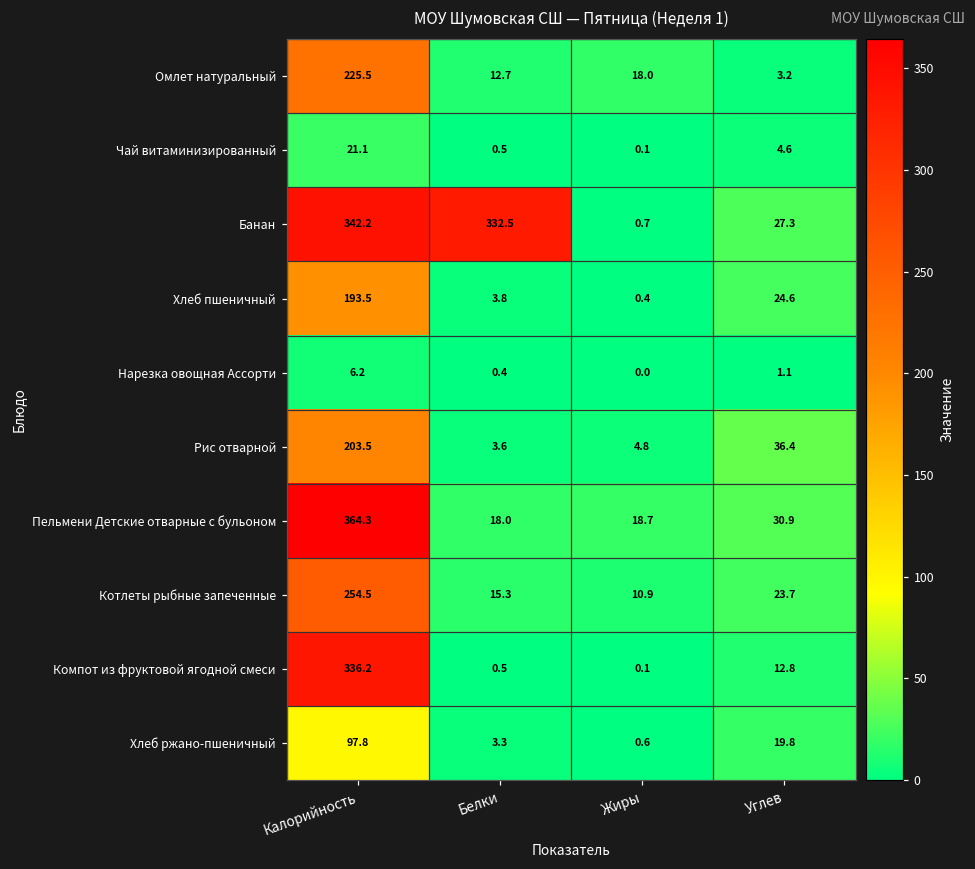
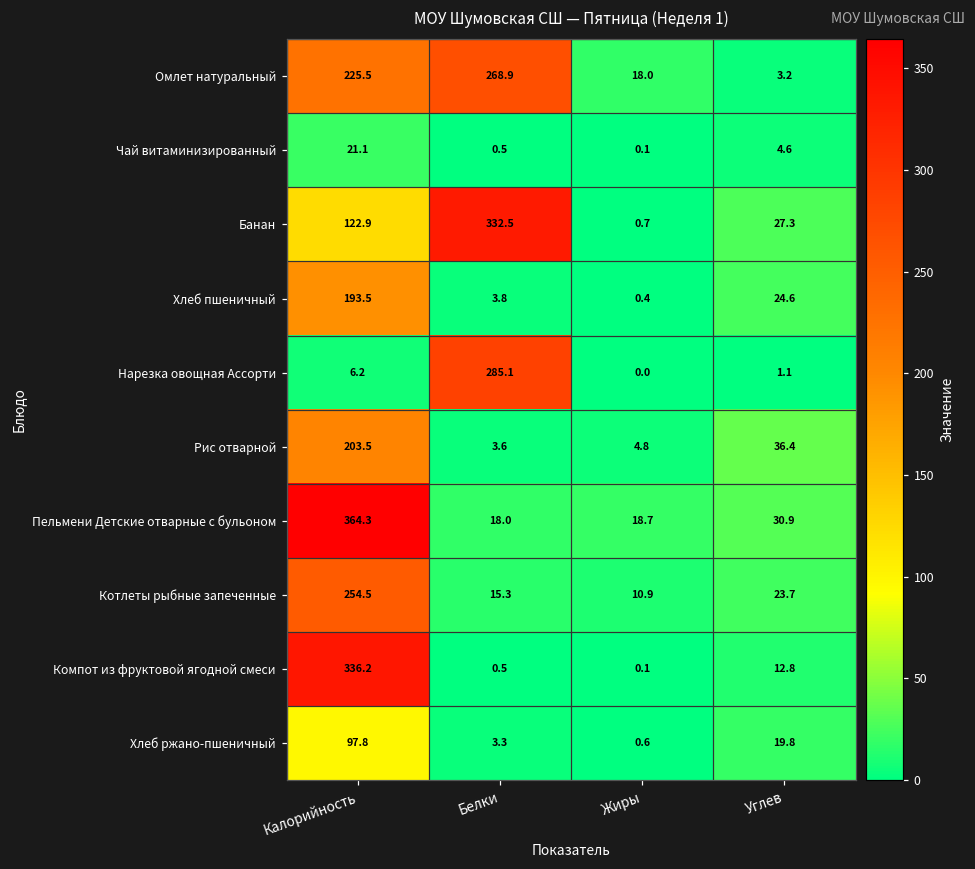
  {
    "Омлет натуральный": {
      "Калорийность": 225.5,
-     "Белки": 12.7,
+     "Белки": 268.9,
      "Жиры": 18.0,
      "Углев": 3.2
    },
    "Чай витаминизированный": {
      "Калорийность": 21.1,
      "Белки": 0.5,
      "Жиры": 0.1,
      "Углев": 4.6
    },
    "Банан": {
-     "Калорийность": 342.2,
+     "Калорийность": 122.9,
      "Белки": 332.5,
      "Жиры": 0.7,
      "Углев": 27.3
    },
    "Хлеб пшеничный": {
      "Калорийность": 193.5,
      "Белки": 3.8,
      "Жиры": 0.4,
      "Углев": 24.6
    },
    "Нарезка овощная Ассорти": {
      "Калорийность": 6.2,
-     "Белки": 0.4,
+     "Белки": 285.1,
      "Жиры": 0.0,
      "Углев": 1.1
    },
    "Рис отварной": {
      "Калорийность": 203.5,
      "Белки": 3.6,
      "Жиры": 4.8,
      "Углев": 36.4
    },
    "Пельмени Детские отварные с бульоном": {
      "Калорийность": 364.3,
      "Белки": 18.0,
      "Жиры": 18.7,
      "Углев": 30.9
    },
    "Котлеты рыбные запеченные": {
      "Калорийность": 254.5,
      "Белки": 15.3,
      "Жиры": 10.9,
      "Углев": 23.7
    },
    "Компот из фруктовой ягодной смеси": {
      "Калорийность": 336.2,
      "Белки": 0.5,
      "Жиры": 0.1,
      "Углев": 12.8
    },
    "Хлеб ржано-пшеничный": {
      "Калорийность": 97.8,
      "Белки": 3.3,
      "Жиры": 0.6,
      "Углев": 19.8
    }
  }
